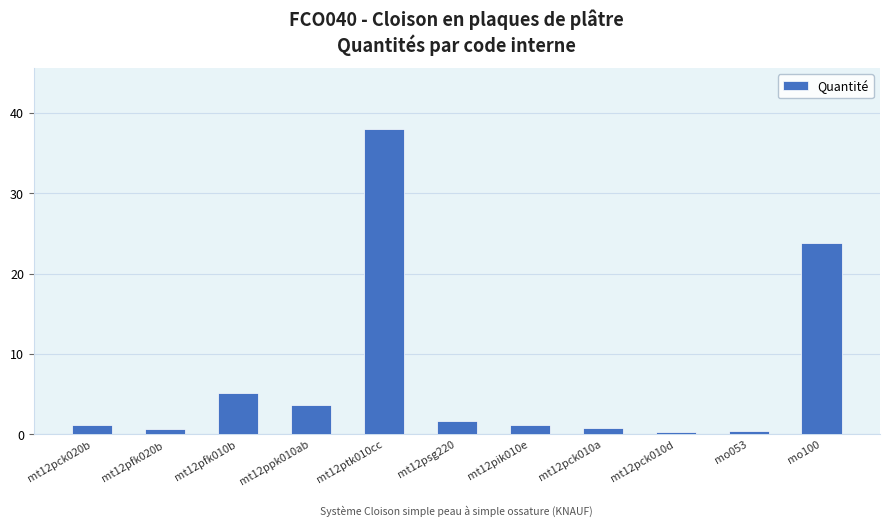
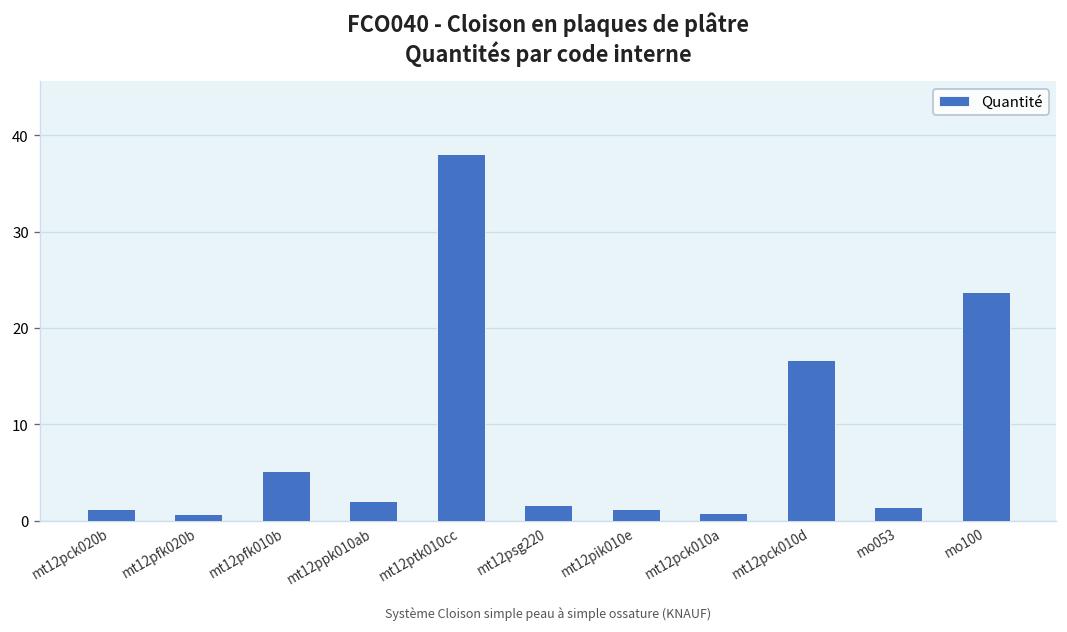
  {
    "mt12pck020b": 1,
    "mt12pfk020b": 1,
    "mt12pfk010b": 5,
-   "mt12ppk010ab": 4,
+   "mt12ppk010ab": 2,
    "mt12ptk010cc": 38,
    "mt12psg220": 2,
    "mt12pik010e": 1,
    "mt12pck010a": 1,
-   "mt12pck010d": 0,
-   "mo053": 0,
+   "mt12pck010d": 17,
+   "mo053": 1,
    "mo100": 24
  }
